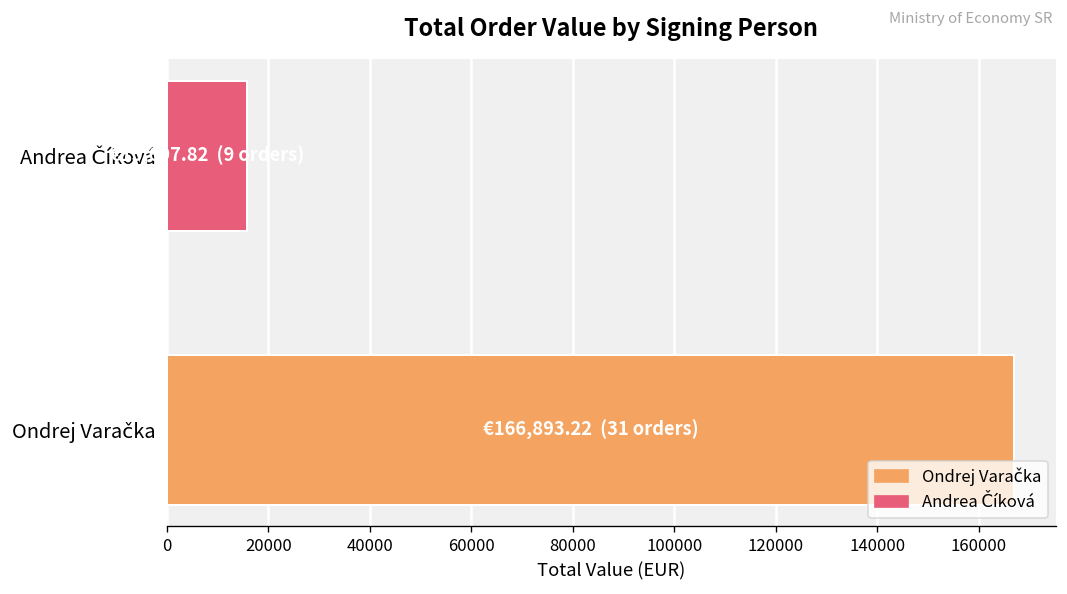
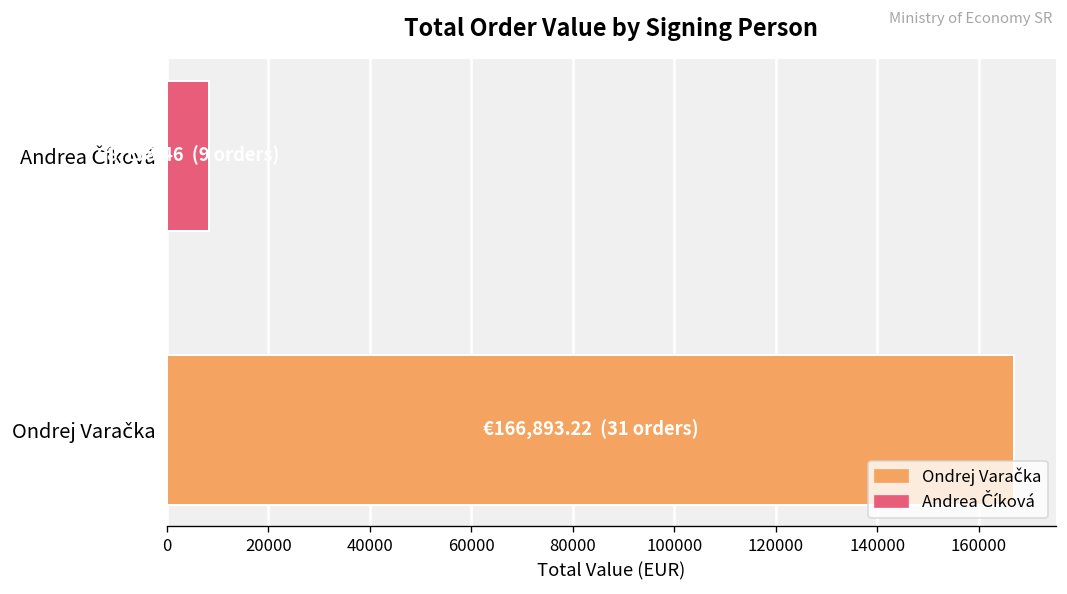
  {
-   "Andrea Číková": 16000
+   "Andrea Číková": 8000
  }
